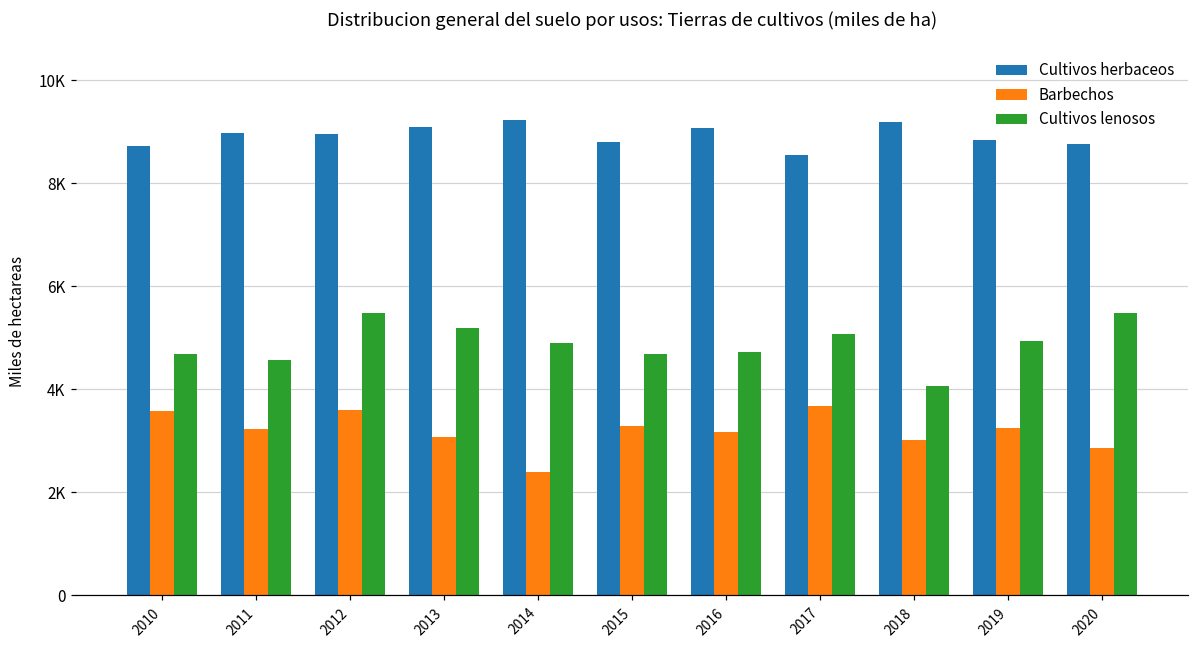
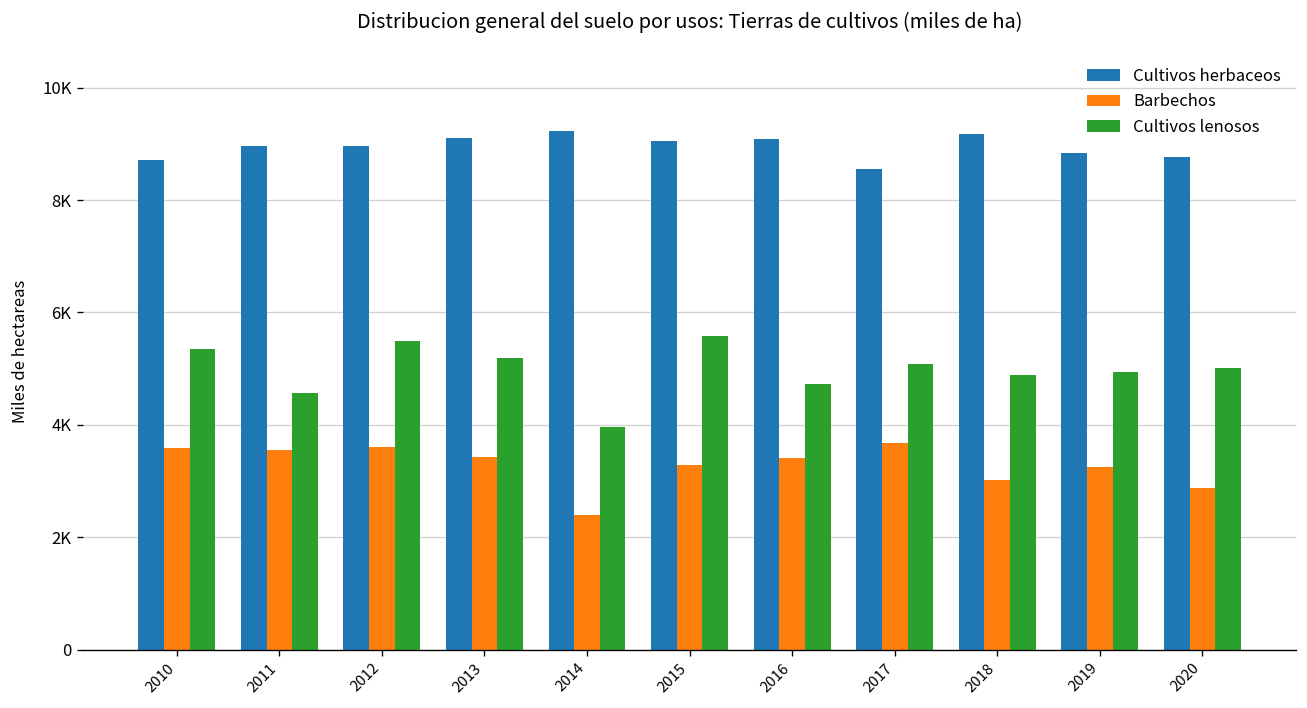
  {
    "Cultivos herbaceos": {
      "2010": 8700,
      "2011": 9000,
      "2012": 9000,
      "2013": 9100,
      "2014": 9200,
-     "2015": 8800,
+     "2015": 9000,
      "2016": 9100,
      "2017": 8600,
      "2018": 9200,
      "2019": 8800,
      "2020": 8800
    },
    "Barbechos": {
      "2010": 3600,
-     "2011": 3200,
+     "2011": 3500,
      "2012": 3600,
-     "2013": 3100,
+     "2013": 3400,
      "2014": 2400,
      "2015": 3300,
-     "2016": 3200,
+     "2016": 3400,
      "2017": 3700,
      "2018": 3000,
      "2019": 3200,
      "2020": 2900
    },
    "Cultivos lenosos": {
-     "2010": 4700,
+     "2010": 5400,
      "2011": 4600,
      "2012": 5500,
      "2013": 5200,
-     "2014": 4900,
-     "2015": 4700,
+     "2014": 4000,
+     "2015": 5600,
      "2016": 4700,
      "2017": 5100,
-     "2018": 4100,
+     "2018": 4900,
      "2019": 4900,
-     "2020": 5500
+     "2020": 5000
    }
  }
